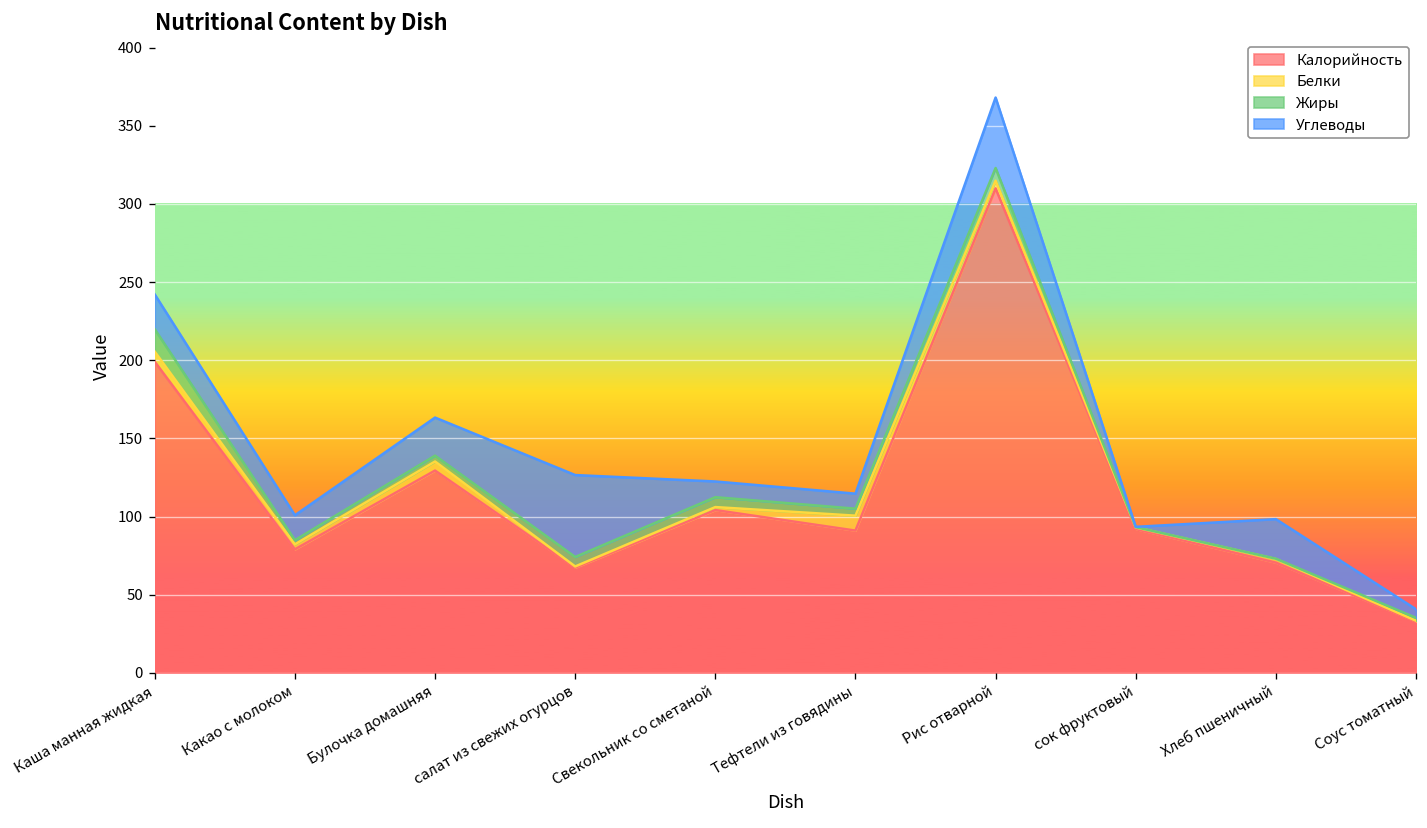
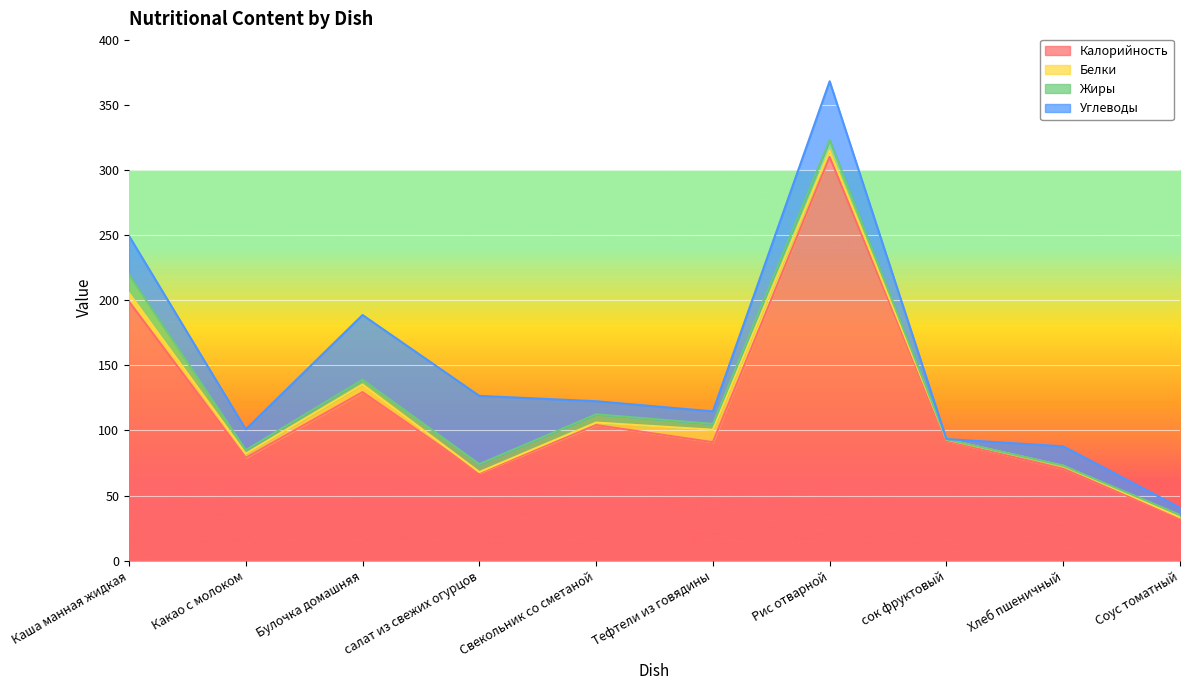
  {
    "Калорийность": {
      "Каша манная жидкая": 199,
      "Какао с молоком": 79,
      "Булочка домашняя": 129,
      "Тефтели из говядины": 91,
      "Рис отварной": 310,
      "Хлеб пшеничный": 71
    },
    "Белки": {
      "Каша манная жидкая": 6,
      "Какао с молоком": 3,
      "Булочка домашняя": 6,
      "Тефтели из говядины": 10,
      "Рис отварной": 5
    },
    "Жиры": {
      "Каша манная жидкая": 14,
      "Какао с молоком": 3,
      "Булочка домашняя": 4,
      "салат из свежих огурцов": 6,
      "Свекольник со сметаной": 6,
      "Тефтели из говядины": 4,
      "Рис отварной": 8
    },
    "Углеводы": {
-     "Каша манная жидкая": 22,
+     "Каша манная жидкая": 30,
      "Какао с молоком": 16,
-     "Булочка домашняя": 24,
+     "Булочка домашняя": 50,
      "салат из свежих огурцов": 52,
      "Свекольник со сметаной": 10,
      "Тефтели из говядины": 10,
      "Рис отварной": 45,
-     "Хлеб пшеничный": 25,
+     "Хлеб пшеничный": 15,
      "Соус томатный": 5
    }
  }
